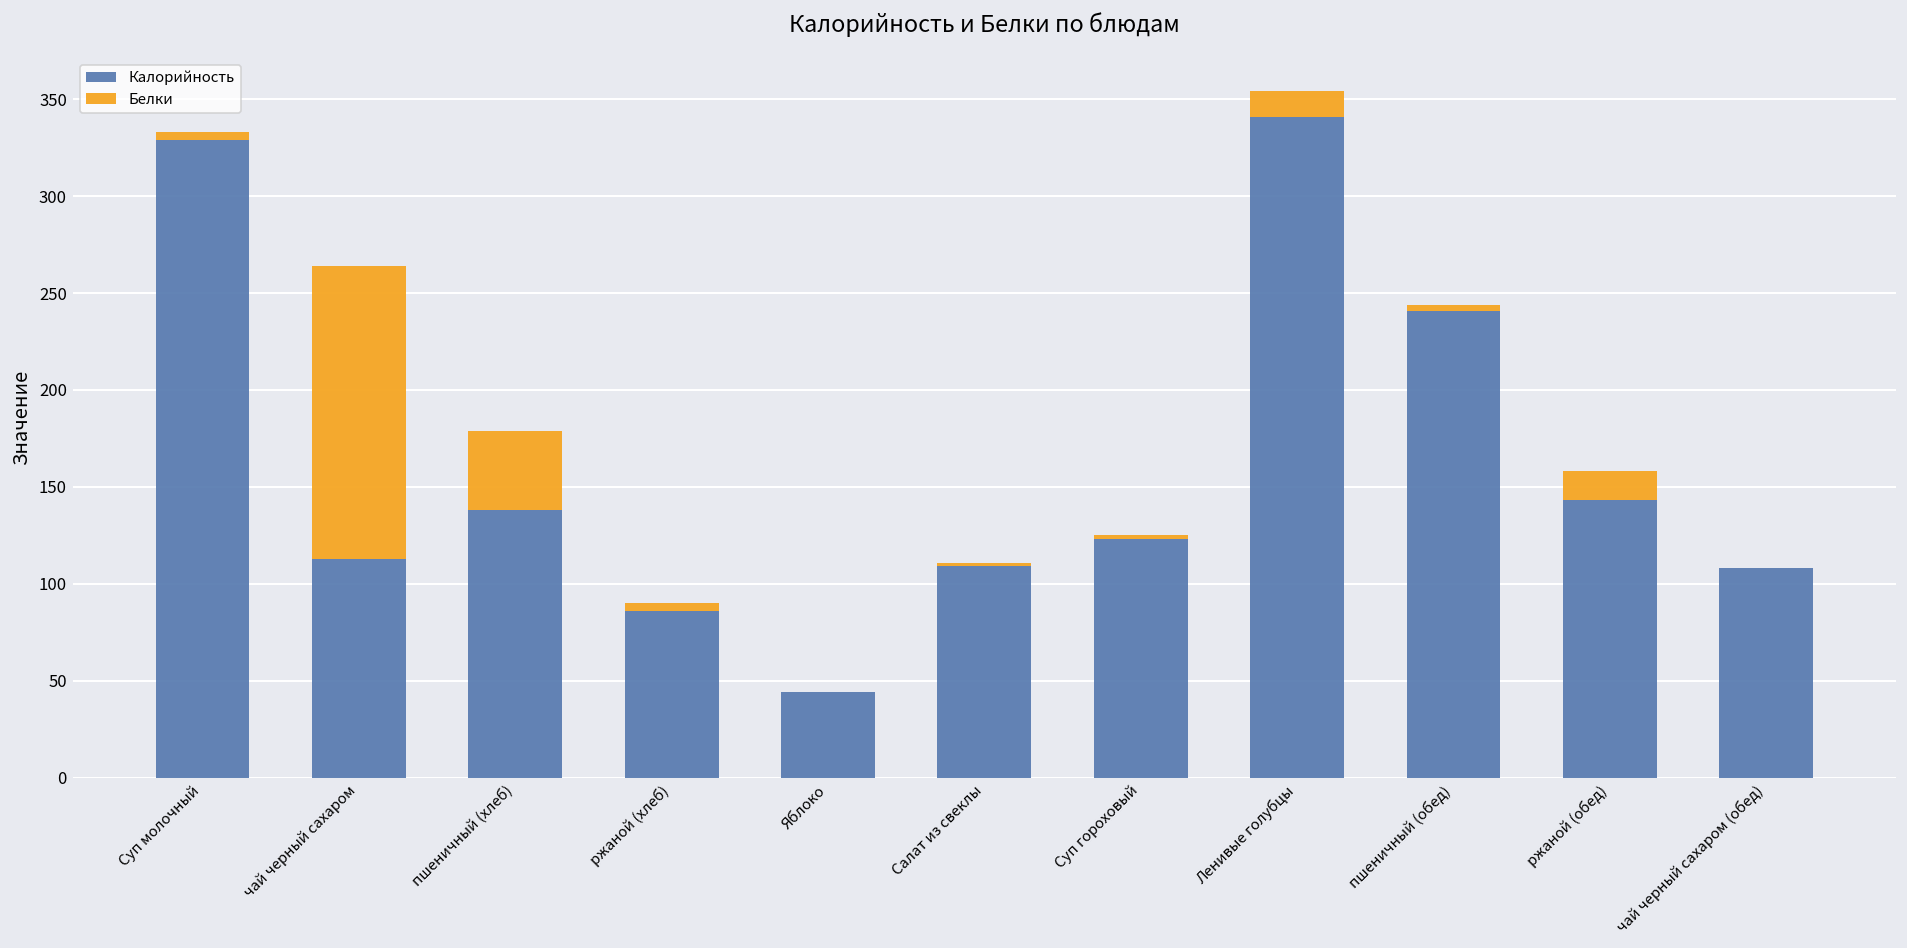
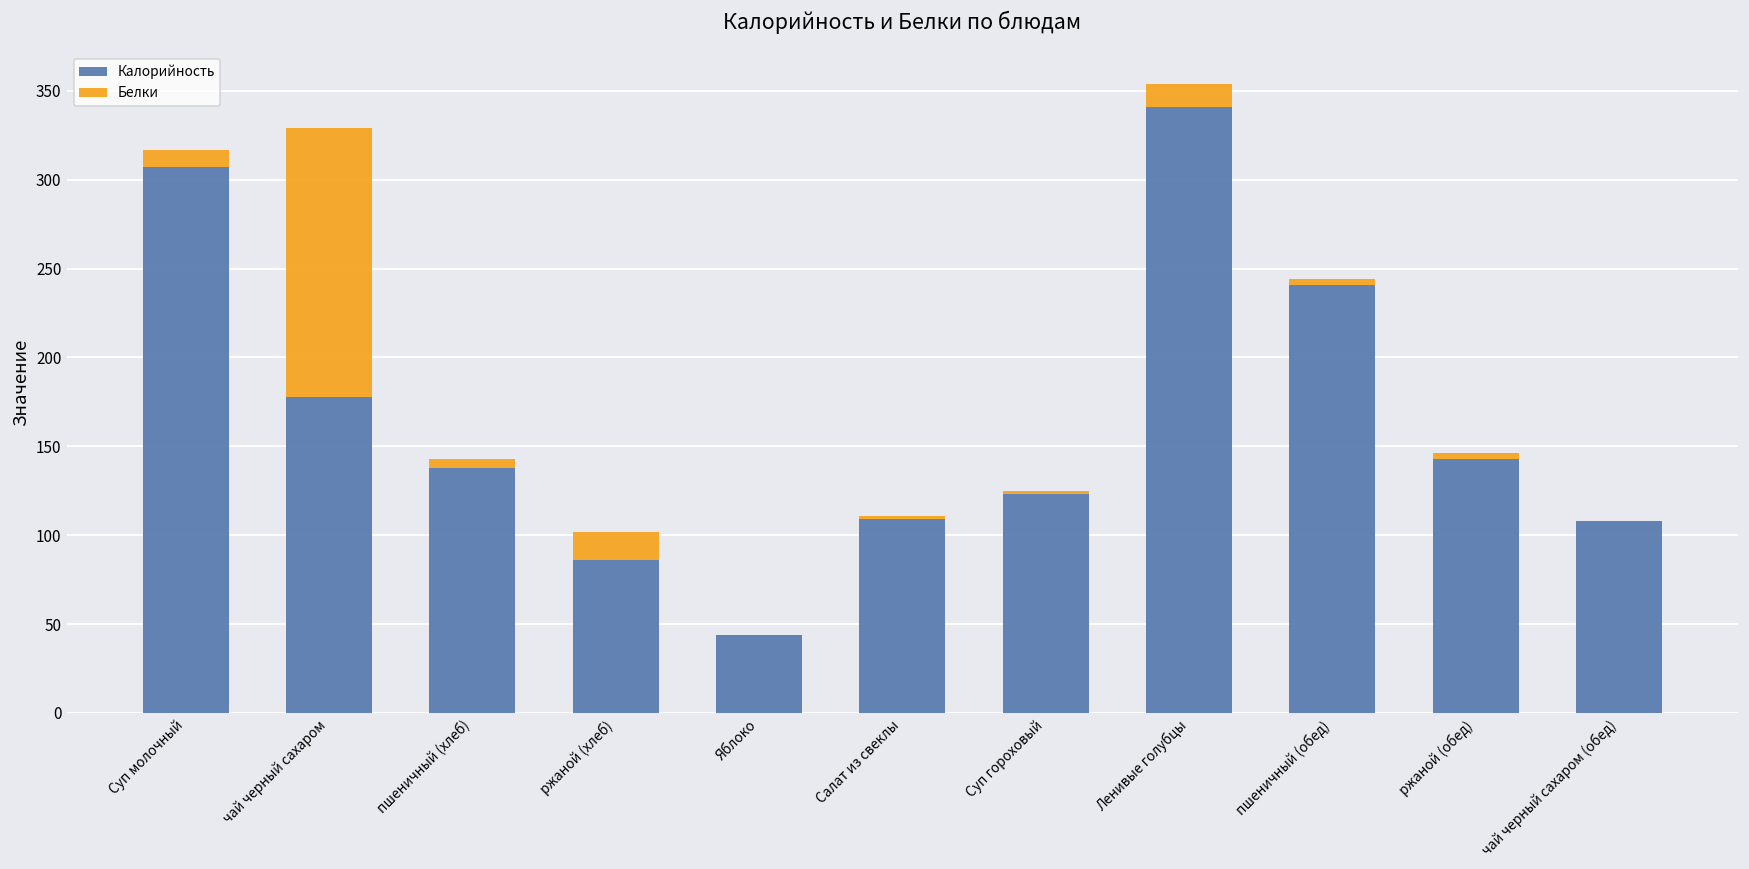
  {
    "Калорийность": {
-     "Суп молочный": 329,
-     "чай черный сахаром": 113,
+     "Суп молочный": 307,
+     "чай черный сахаром": 178,
      "пшеничный (хлеб)": 138,
      "ржаной (хлеб)": 86,
      "Яблоко": 44,
      "Салат из свеклы": 109,
      "Суп гороховый": 123,
      "Ленивые голубцы": 341,
      "пшеничный (обед)": 241,
      "ржаной (обед)": 143,
      "чай черный сахаром (обед)": 108
    },
    "Белки": {
-     "Суп молочный": 4,
+     "Суп молочный": 10,
      "чай черный сахаром": 151,
-     "пшеничный (хлеб)": 41,
-     "ржаной (хлеб)": 4,
+     "пшеничный (хлеб)": 5,
+     "ржаной (хлеб)": 16,
      "Яблоко": 0,
      "Салат из свеклы": 2,
      "Суп гороховый": 2,
      "Ленивые голубцы": 13,
      "пшеничный (обед)": 3,
-     "ржаной (обед)": 15,
+     "ржаной (обед)": 3,
      "чай черный сахаром (обед)": 0
    }
  }
